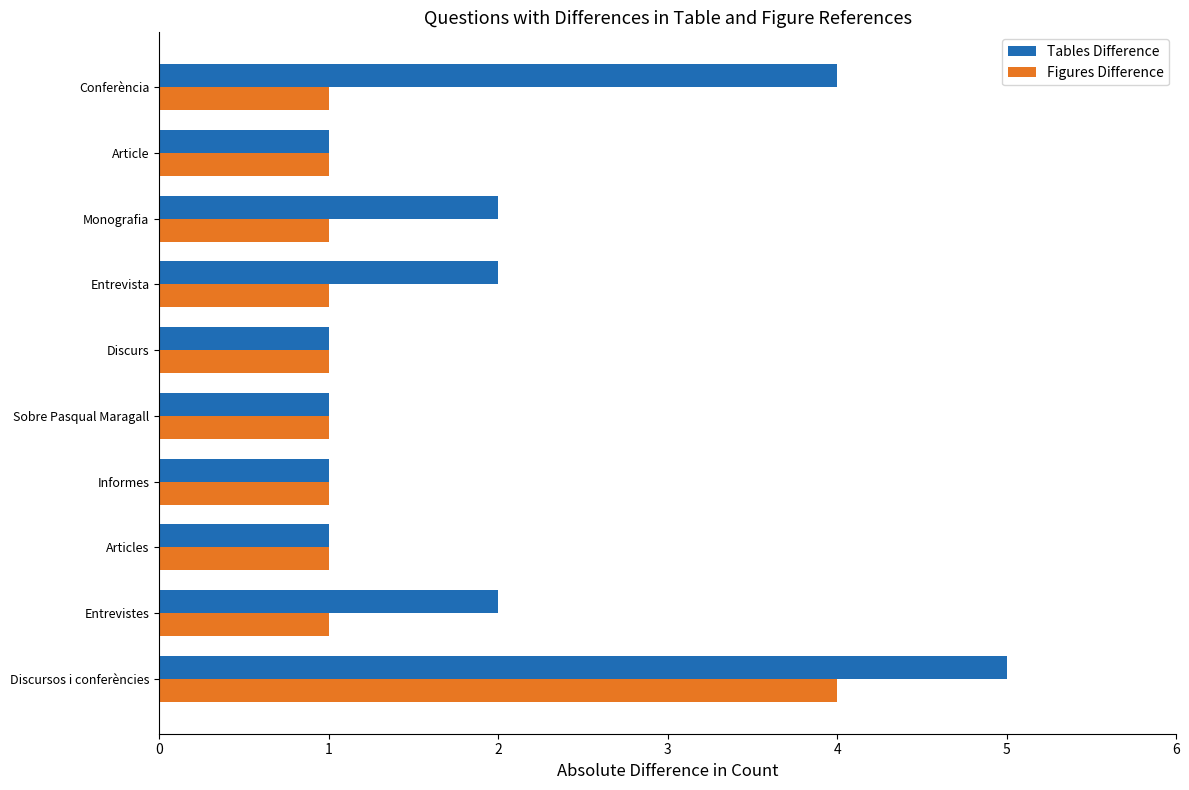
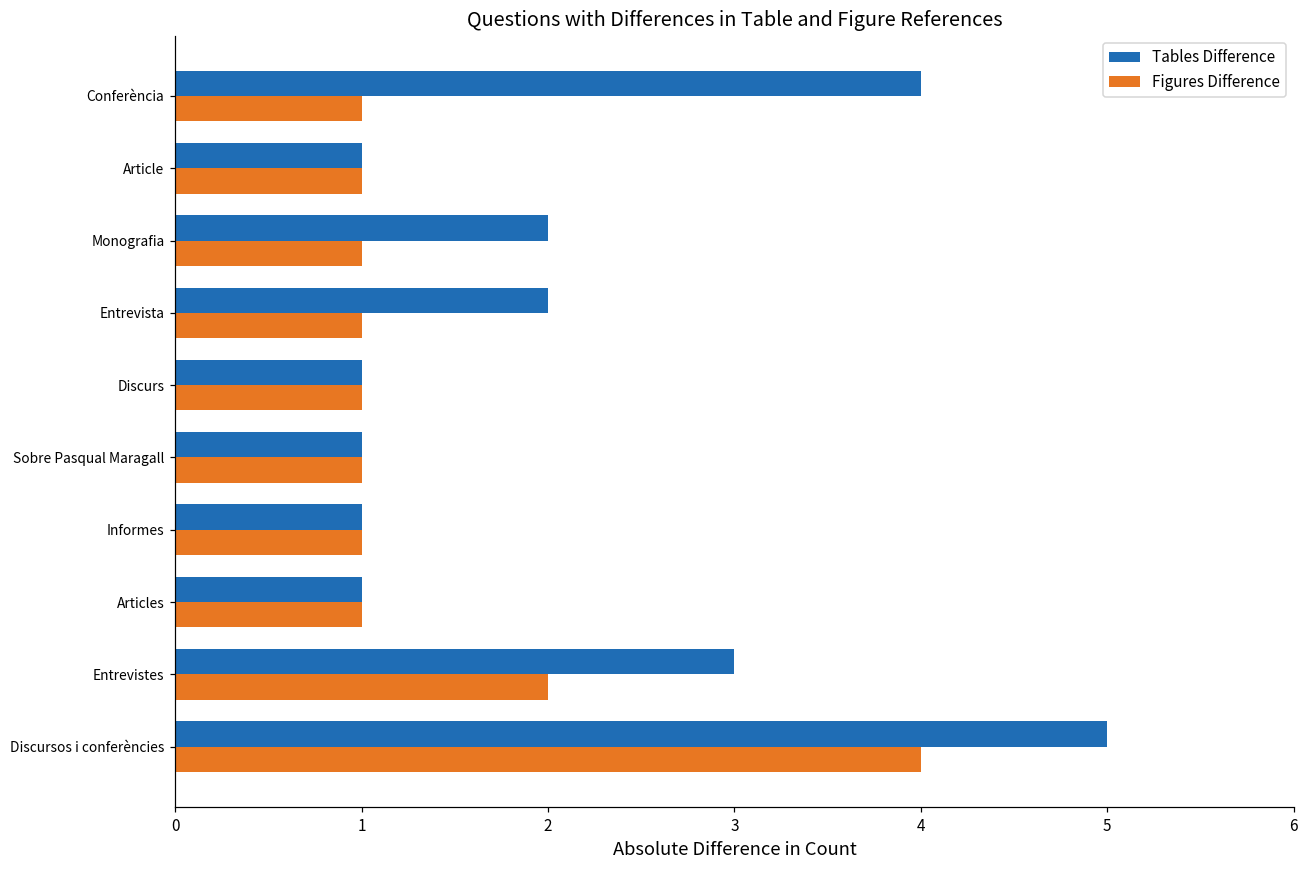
  {
    "Tables Difference": {
      "Conferència": 4,
      "Article": 1,
      "Monografia": 2,
      "Entrevista": 2,
      "Discurs": 1,
      "Sobre Pasqual Maragall": 1,
      "Informes": 1,
      "Articles": 1,
-     "Entrevistes": 2,
+     "Entrevistes": 3,
      "Discursos i conferències": 5
    },
    "Figures Difference": {
      "Conferència": 1,
      "Article": 1,
      "Monografia": 1,
      "Entrevista": 1,
      "Discurs": 1,
      "Sobre Pasqual Maragall": 1,
      "Informes": 1,
      "Articles": 1,
-     "Entrevistes": 1,
+     "Entrevistes": 2,
      "Discursos i conferències": 4
    }
  }
